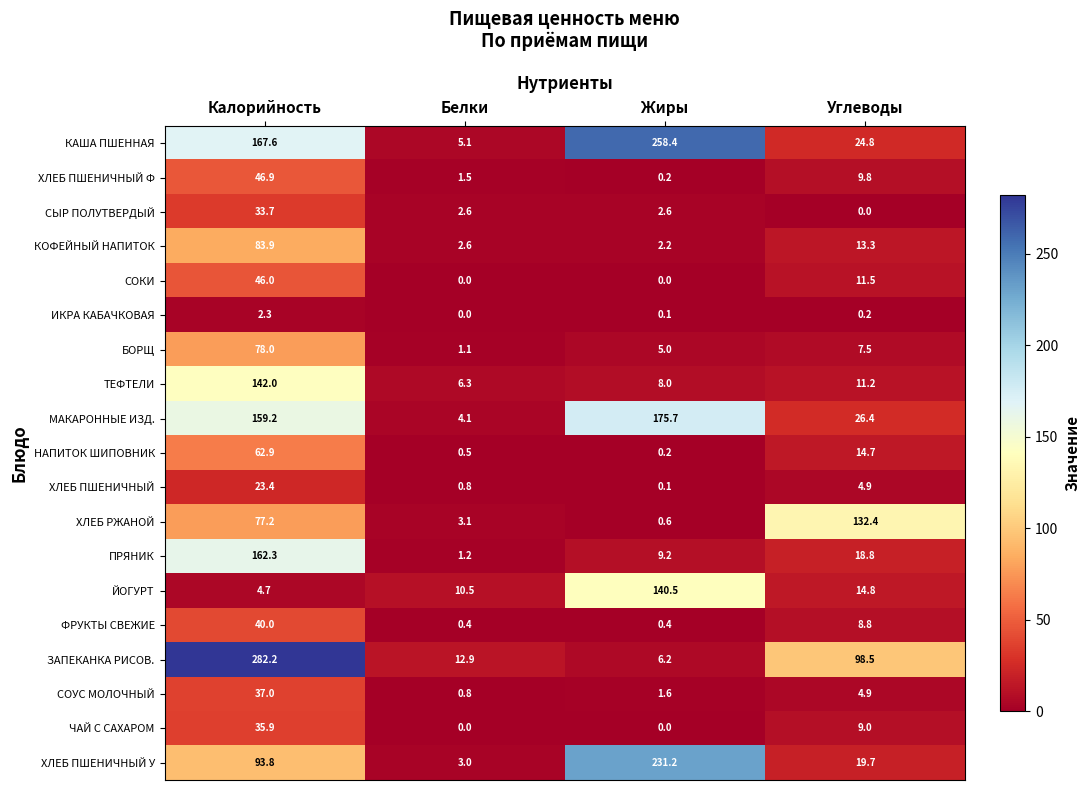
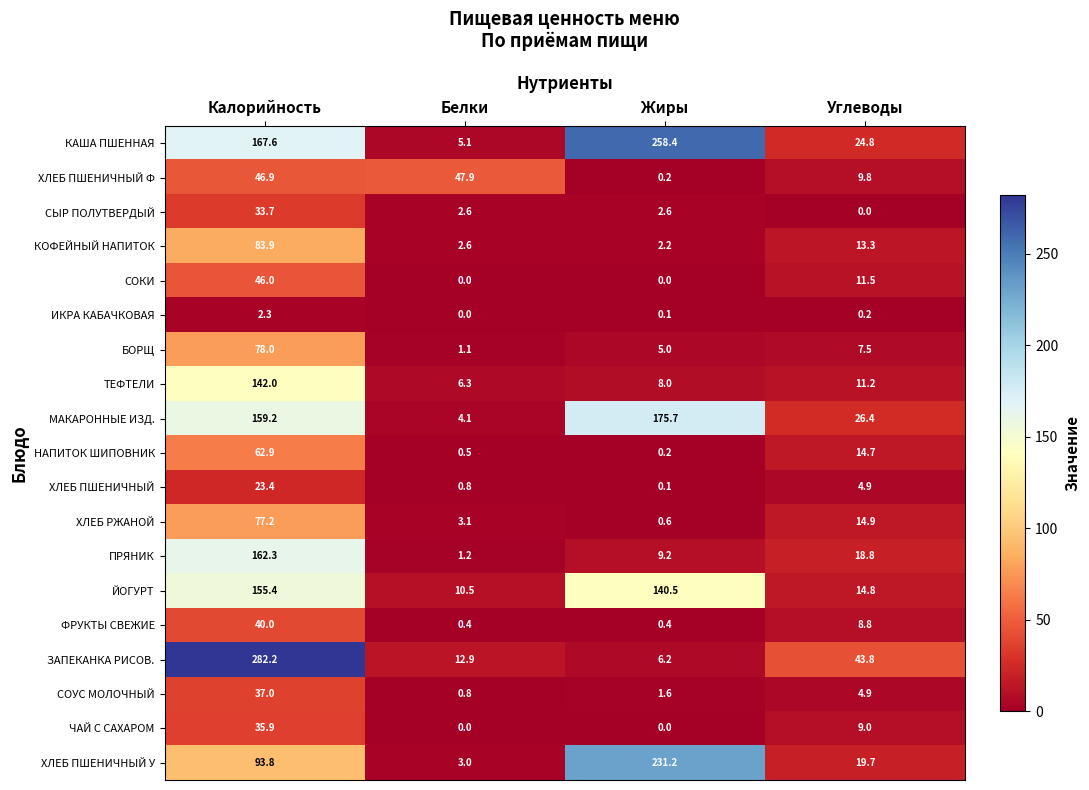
  {
    "КАША ПШЕННАЯ": {
      "Калорийность": 167.6,
      "Белки": 5.1,
      "Жиры": 258.4,
      "Углеводы": 24.8
    },
    "ХЛЕБ ПШЕНИЧНЫЙ Ф": {
      "Калорийность": 46.9,
-     "Белки": 1.5,
+     "Белки": 47.9,
      "Жиры": 0.2,
      "Углеводы": 9.8
    },
    "СЫР ПОЛУТВЕРДЫЙ": {
      "Калорийность": 33.7,
      "Белки": 2.6,
      "Жиры": 2.6,
      "Углеводы": 0.0
    },
    "КОФЕЙНЫЙ НАПИТОК": {
      "Калорийность": 83.9,
      "Белки": 2.6,
      "Жиры": 2.2,
      "Углеводы": 13.3
    },
    "СОКИ": {
      "Калорийность": 46.0,
      "Белки": 0.0,
      "Жиры": 0.0,
      "Углеводы": 11.5
    },
    "ИКРА КАБАЧКОВАЯ": {
      "Калорийность": 2.3,
      "Белки": 0.0,
      "Жиры": 0.1,
      "Углеводы": 0.2
    },
    "БОРЩ": {
      "Калорийность": 78.0,
      "Белки": 1.1,
      "Жиры": 5.0,
      "Углеводы": 7.5
    },
    "ТЕФТЕЛИ": {
      "Калорийность": 142.0,
      "Белки": 6.3,
      "Жиры": 8.0,
      "Углеводы": 11.2
    },
    "МАКАРОННЫЕ ИЗД.": {
      "Калорийность": 159.2,
      "Белки": 4.1,
      "Жиры": 175.7,
      "Углеводы": 26.4
    },
    "НАПИТОК ШИПОВНИК": {
      "Калорийность": 62.9,
      "Белки": 0.5,
      "Жиры": 0.2,
      "Углеводы": 14.7
    },
    "ХЛЕБ ПШЕНИЧНЫЙ": {
      "Калорийность": 23.4,
      "Белки": 0.8,
      "Жиры": 0.1,
      "Углеводы": 4.9
    },
    "ХЛЕБ РЖАНОЙ": {
      "Калорийность": 77.2,
      "Белки": 3.1,
      "Жиры": 0.6,
-     "Углеводы": 132.4
+     "Углеводы": 14.9
    },
    "ПРЯНИК": {
      "Калорийность": 162.3,
      "Белки": 1.2,
      "Жиры": 9.2,
      "Углеводы": 18.8
    },
    "ЙОГУРТ": {
-     "Калорийность": 4.7,
+     "Калорийность": 155.4,
      "Белки": 10.5,
      "Жиры": 140.5,
      "Углеводы": 14.8
    },
    "ФРУКТЫ СВЕЖИЕ": {
      "Калорийность": 40.0,
      "Белки": 0.4,
      "Жиры": 0.4,
      "Углеводы": 8.8
    },
    "ЗАПЕКАНКА РИСОВ.": {
      "Калорийность": 282.2,
      "Белки": 12.9,
      "Жиры": 6.2,
-     "Углеводы": 98.5
+     "Углеводы": 43.8
    },
    "СОУС МОЛОЧНЫЙ": {
      "Калорийность": 37.0,
      "Белки": 0.8,
      "Жиры": 1.6,
      "Углеводы": 4.9
    },
    "ЧАЙ С САХАРОМ": {
      "Калорийность": 35.9,
      "Белки": 0.0,
      "Жиры": 0.0,
      "Углеводы": 9.0
    },
    "ХЛЕБ ПШЕНИЧНЫЙ У": {
      "Калорийность": 93.8,
      "Белки": 3.0,
      "Жиры": 231.2,
      "Углеводы": 19.7
    }
  }
